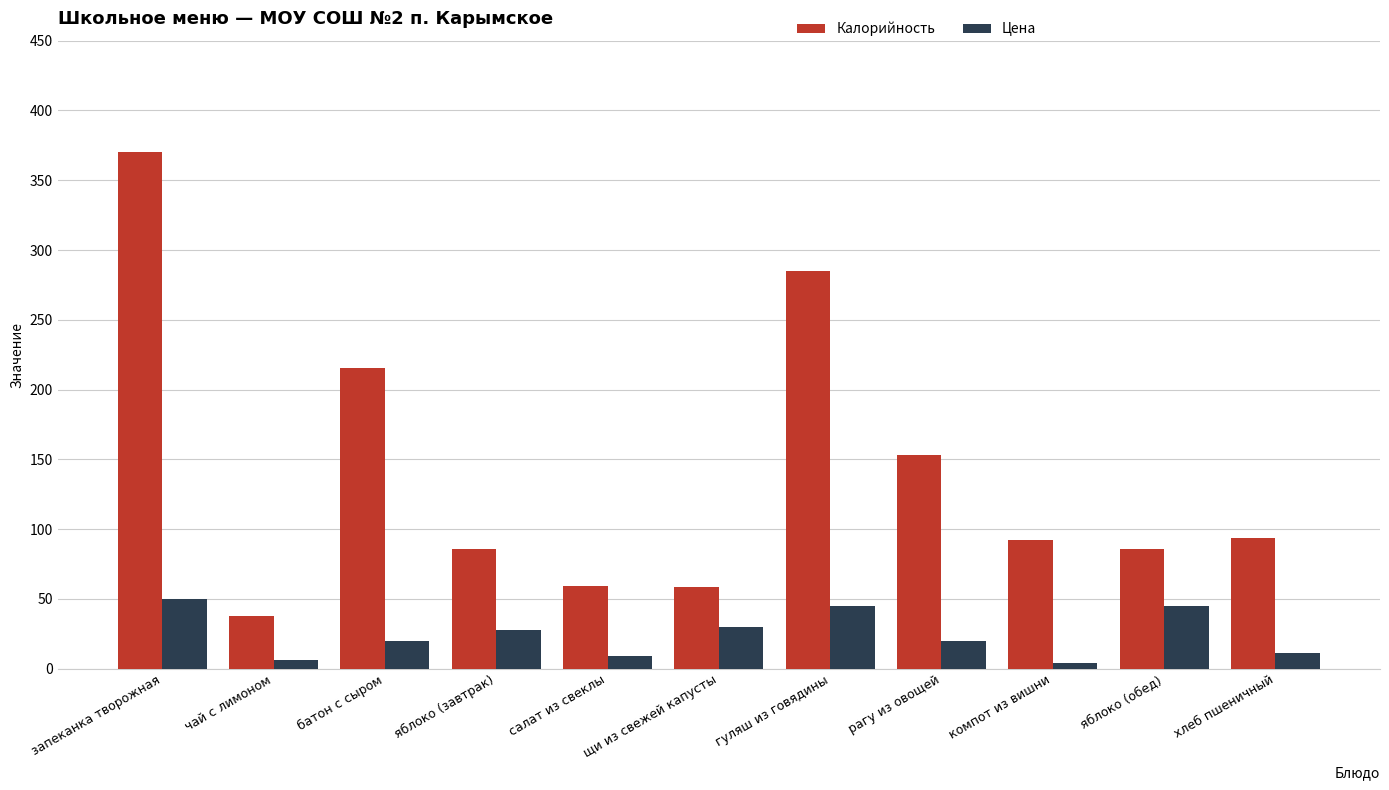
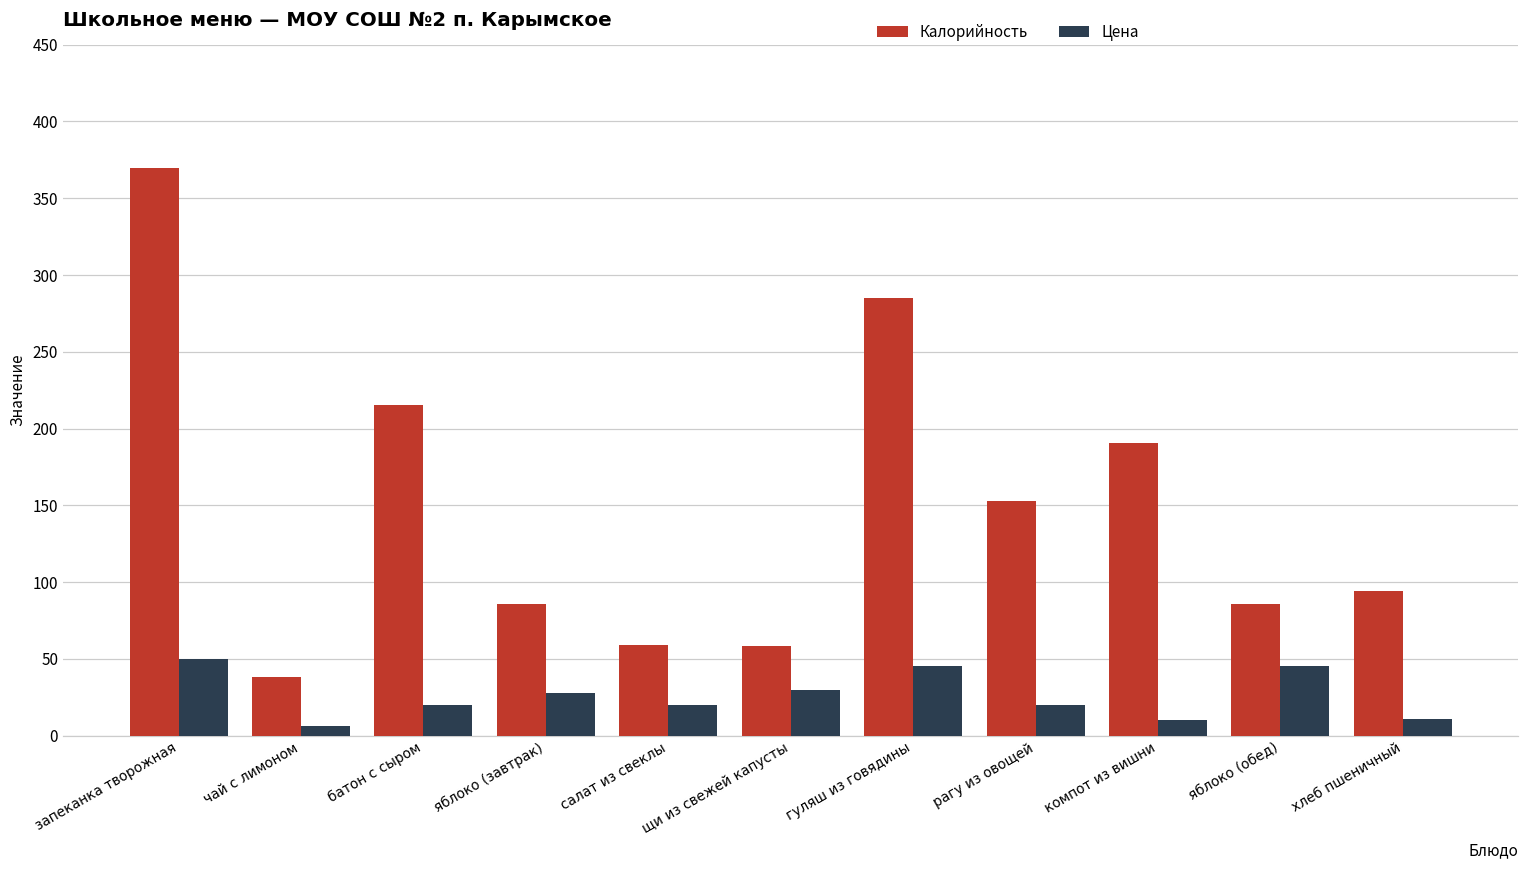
  {
    "Калорийность": {
      "запеканка творожная": 370,
      "чай с лимоном": 38,
      "батон с сыром": 216,
      "яблоко (завтрак)": 86,
      "салат из свеклы": 59,
      "щи из свежей капусты": 58,
      "гуляш из говядины": 285,
      "рагу из овощей": 153,
-     "компот из вишни": 92,
+     "компот из вишни": 191,
      "яблоко (обед)": 86,
      "хлеб пшеничный": 94
    },
    "Цена": {
      "запеканка творожная": 50,
      "чай с лимоном": 6,
      "батон с сыром": 20,
      "яблоко (завтрак)": 28,
-     "салат из свеклы": 9,
+     "салат из свеклы": 20,
      "щи из свежей капусты": 30,
      "гуляш из говядины": 45,
      "рагу из овощей": 20,
-     "компот из вишни": 4,
+     "компот из вишни": 10,
      "яблоко (обед)": 45,
      "хлеб пшеничный": 11
    }
  }
